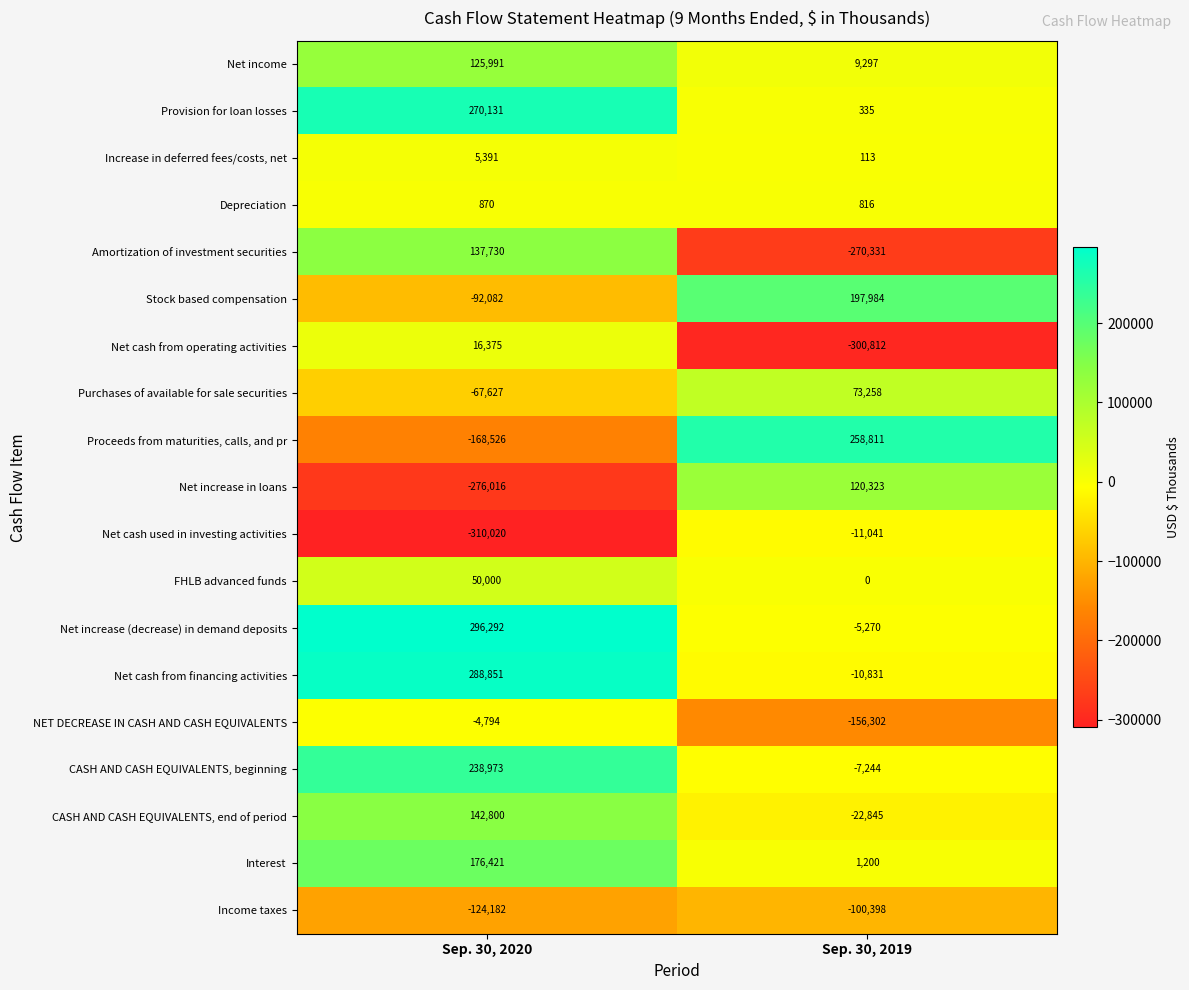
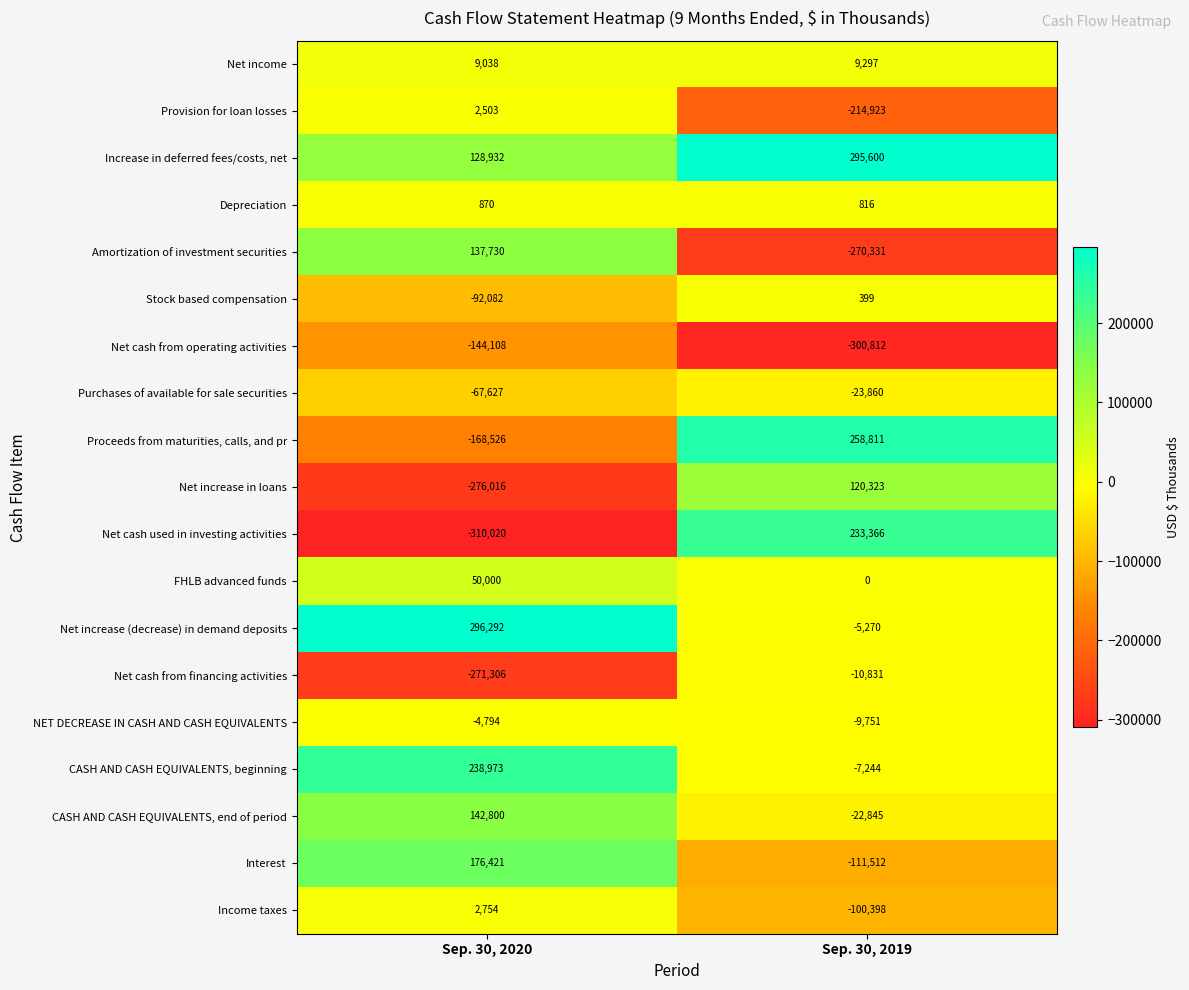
  {
    "Net income": {
-     "Sep. 30, 2020": "125,991",
+     "Sep. 30, 2020": "9,038",
      "Sep. 30, 2019": "9,297"
    },
    "Provision for loan losses": {
-     "Sep. 30, 2020": "270,131",
-     "Sep. 30, 2019": "335"
+     "Sep. 30, 2020": "2,503",
+     "Sep. 30, 2019": "-214,923"
    },
    "Increase in deferred fees/costs, net": {
-     "Sep. 30, 2020": "5,391",
-     "Sep. 30, 2019": "113"
+     "Sep. 30, 2020": "128,932",
+     "Sep. 30, 2019": "295,600"
    },
    "Depreciation": {
      "Sep. 30, 2020": "870",
      "Sep. 30, 2019": "816"
    },
    "Amortization of investment securities": {
      "Sep. 30, 2020": "137,730",
      "Sep. 30, 2019": "-270,331"
    },
    "Stock based compensation": {
      "Sep. 30, 2020": "-92,082",
-     "Sep. 30, 2019": "197,984"
+     "Sep. 30, 2019": "399"
    },
    "Net cash from operating activities": {
-     "Sep. 30, 2020": "16,375",
+     "Sep. 30, 2020": "-144,108",
      "Sep. 30, 2019": "-300,812"
    },
    "Purchases of available for sale securities": {
      "Sep. 30, 2020": "-67,627",
-     "Sep. 30, 2019": "73,258"
+     "Sep. 30, 2019": "-23,860"
    },
    "Proceeds from maturities, calls, and pr": {
      "Sep. 30, 2020": "-168,526",
      "Sep. 30, 2019": "258,811"
    },
    "Net increase in loans": {
      "Sep. 30, 2020": "-276,016",
      "Sep. 30, 2019": "120,323"
    },
    "Net cash used in investing activities": {
      "Sep. 30, 2020": "-310,020",
-     "Sep. 30, 2019": "-11,041"
+     "Sep. 30, 2019": "233,366"
    },
    "FHLB advanced funds": {
      "Sep. 30, 2020": "50,000",
      "Sep. 30, 2019": "0"
    },
    "Net increase (decrease) in demand deposits": {
      "Sep. 30, 2020": "296,292",
      "Sep. 30, 2019": "-5,270"
    },
    "Net cash from financing activities": {
-     "Sep. 30, 2020": "288,851",
+     "Sep. 30, 2020": "-271,306",
      "Sep. 30, 2019": "-10,831"
    },
    "NET DECREASE IN CASH AND CASH EQUIVALENTS": {
      "Sep. 30, 2020": "-4,794",
-     "Sep. 30, 2019": "-156,302"
+     "Sep. 30, 2019": "-9,751"
    },
    "CASH AND CASH EQUIVALENTS, beginning": {
      "Sep. 30, 2020": "238,973",
      "Sep. 30, 2019": "-7,244"
    },
    "CASH AND CASH EQUIVALENTS, end of period": {
      "Sep. 30, 2020": "142,800",
      "Sep. 30, 2019": "-22,845"
    },
    "Interest": {
      "Sep. 30, 2020": "176,421",
-     "Sep. 30, 2019": "1,200"
+     "Sep. 30, 2019": "-111,512"
    },
    "Income taxes": {
-     "Sep. 30, 2020": "-124,182",
+     "Sep. 30, 2020": "2,754",
      "Sep. 30, 2019": "-100,398"
    }
  }
